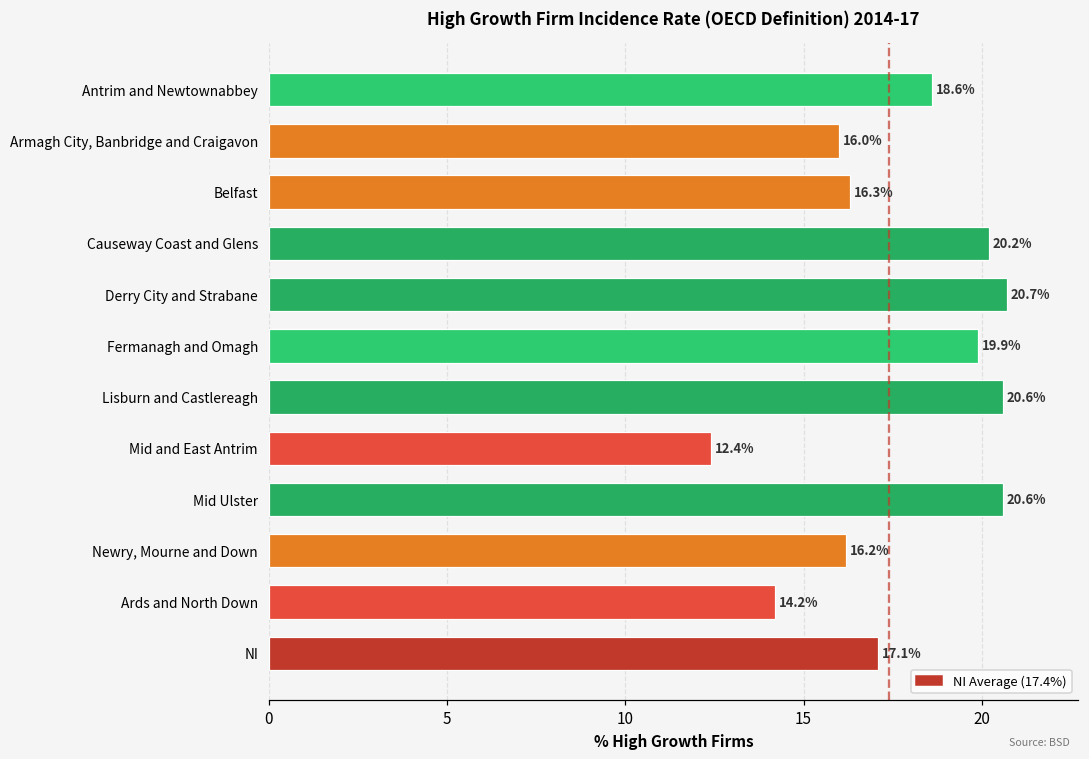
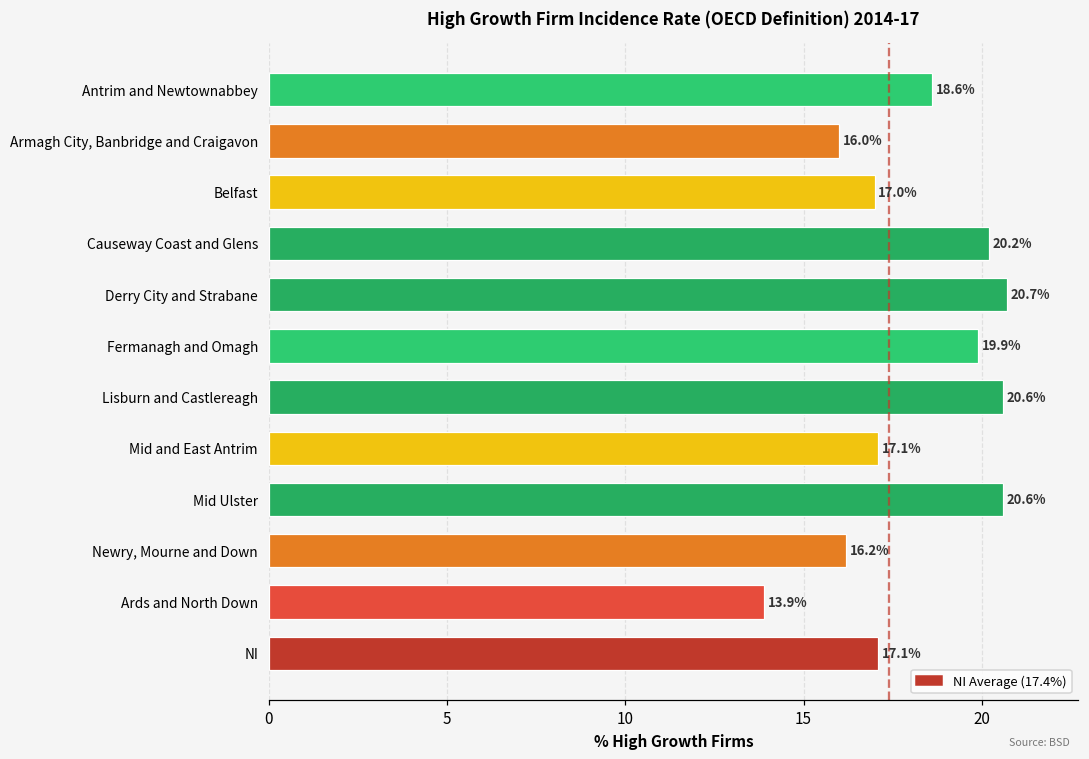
  {
    "Antrim and Newtownabbey": "18.6%",
    "Armagh City, Banbridge and Craigavon": "16.0%",
-   "Belfast": "16.3%",
+   "Belfast": "17.0%",
    "Causeway Coast and Glens": "20.2%",
    "Derry City and Strabane": "20.7%",
    "Fermanagh and Omagh": "19.9%",
    "Lisburn and Castlereagh": "20.6%",
-   "Mid and East Antrim": "12.4%",
+   "Mid and East Antrim": "17.1%",
    "Mid Ulster": "20.6%",
    "Newry, Mourne and Down": "16.2%",
-   "Ards and North Down": "14.2%",
+   "Ards and North Down": "13.9%",
    "NI": "17.1%"
  }
